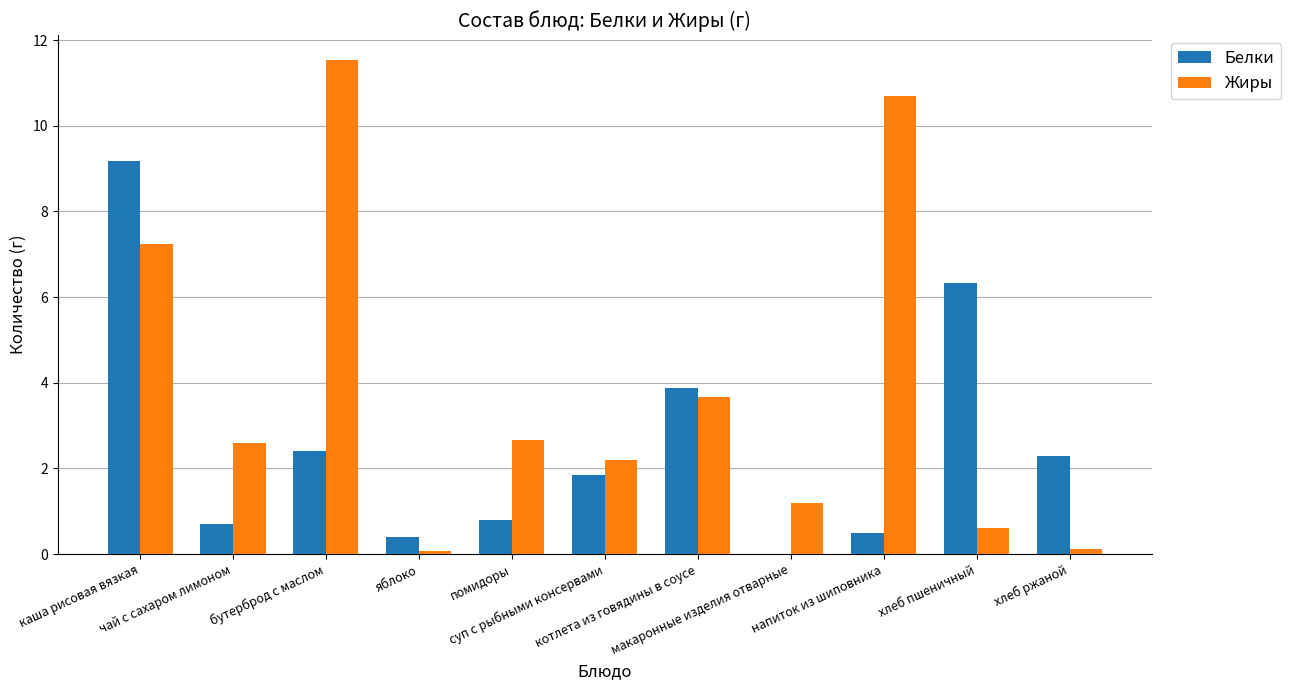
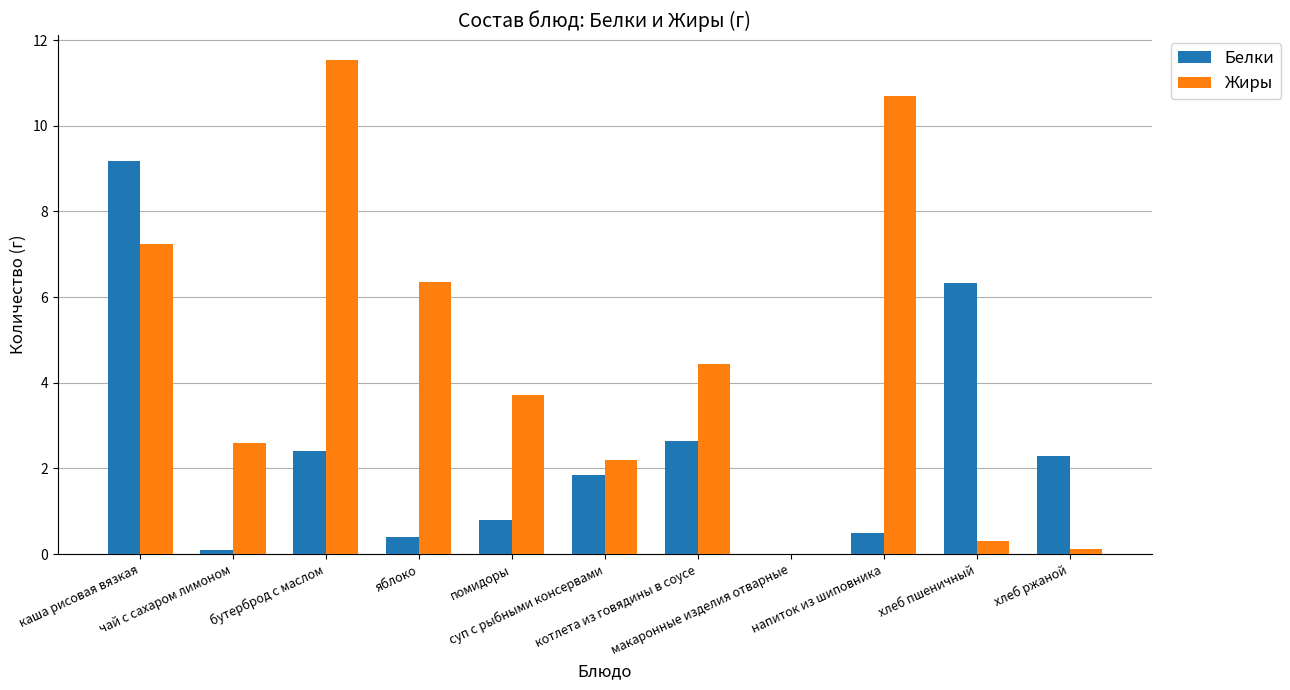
  {
    "Белки": {
      "каша рисовая вязкая": 9.2,
-     "чай с сахаром лимоном": 0.7,
+     "чай с сахаром лимоном": 0.1,
      "бутерброд с маслом": 2.4,
      "яблоко": 0.4,
      "помидоры": 0.8,
      "суп с рыбными консервами": 1.8,
-     "котлета из говядины в соусе": 3.9,
+     "котлета из говядины в соусе": 2.6,
      "макаронные изделия отварные": 0.0,
      "напиток из шиповника": 0.5,
      "хлеб пшеничный": 6.3,
      "хлеб ржаной": 2.3
    },
    "Жиры": {
      "каша рисовая вязкая": 7.3,
      "чай с сахаром лимоном": 2.6,
      "бутерброд с маслом": 11.5,
-     "яблоко": 0.1,
-     "помидоры": 2.7,
+     "яблоко": 6.3,
+     "помидоры": 3.7,
      "суп с рыбными консервами": 2.2,
-     "котлета из говядины в соусе": 3.7,
-     "макаронные изделия отварные": 1.2,
+     "котлета из говядины в соусе": 4.5,
+     "макаронные изделия отварные": 0.0,
      "напиток из шиповника": 10.7,
-     "хлеб пшеничный": 0.6,
+     "хлеб пшеничный": 0.3,
      "хлеб ржаной": 0.1
    }
  }
